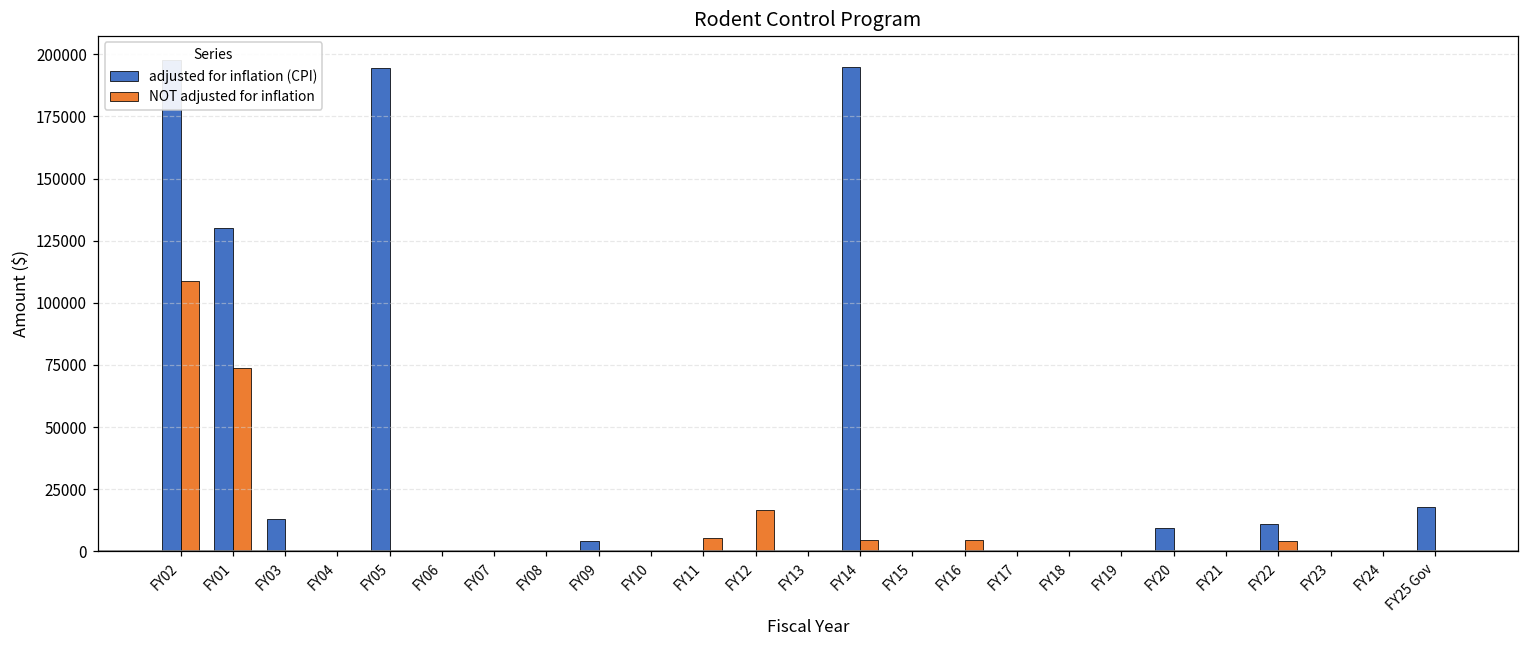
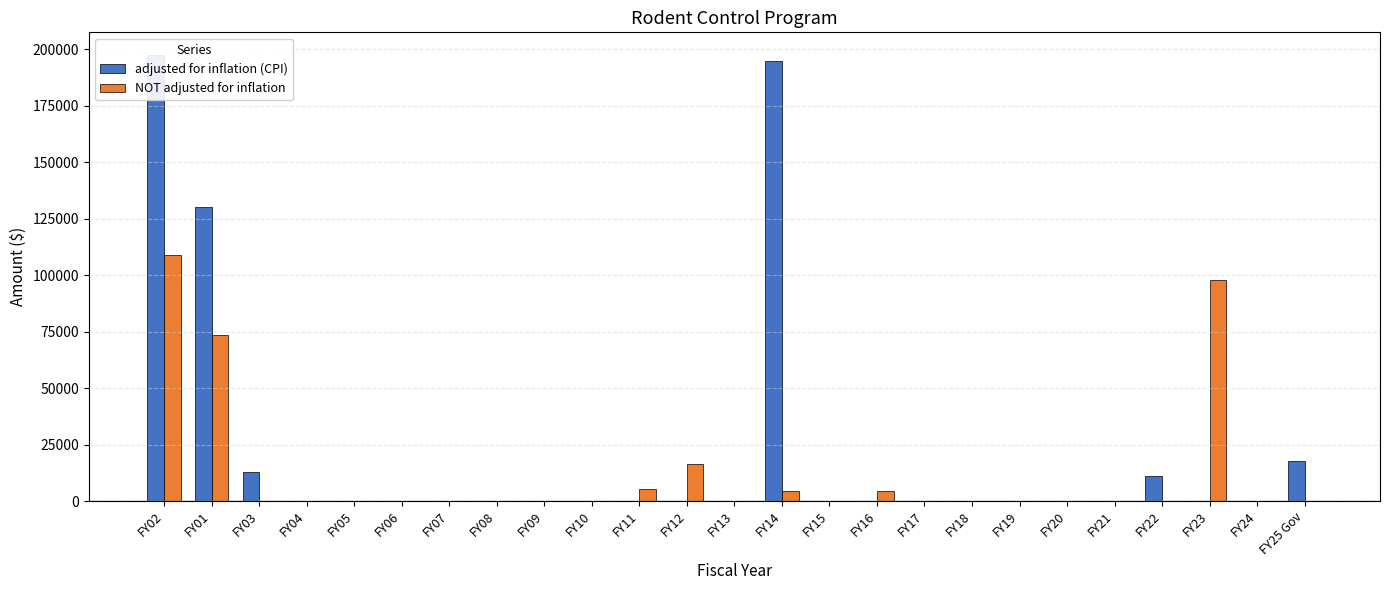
  {
    "adjusted for inflation (CPI)": {
      "FY01": 130000,
      "FY03": 13000,
      "FY04": 0,
-     "FY05": 194000,
+     "FY05": 0,
      "FY06": 0,
      "FY07": 0,
      "FY08": 0,
-     "FY09": 4000,
+     "FY09": 0,
      "FY10": 0,
      "FY11": 0,
      "FY12": 0,
      "FY13": 0,
      "FY14": 195000,
      "FY15": 0,
      "FY16": 0,
      "FY17": 0,
      "FY18": 0,
      "FY19": 0,
-     "FY20": 10000,
+     "FY20": 0,
      "FY21": 0,
      "FY22": 11000,
      "FY23": 0,
      "FY24": 0,
      "FY25 Gov": 18000
    },
    "NOT adjusted for inflation": {
      "FY02": 109000,
      "FY01": 74000,
      "FY03": 0,
      "FY04": 0,
      "FY05": 0,
      "FY06": 0,
      "FY07": 0,
      "FY08": 0,
      "FY09": 0,
      "FY10": 0,
      "FY11": 5000,
      "FY12": 16000,
      "FY13": 0,
      "FY14": 5000,
      "FY15": 0,
      "FY16": 5000,
      "FY17": 0,
      "FY18": 0,
      "FY19": 0,
      "FY20": 0,
      "FY21": 0,
-     "FY22": 4000,
-     "FY23": 0,
+     "FY22": 0,
+     "FY23": 98000,
      "FY24": 0,
      "FY25 Gov": 0
    }
  }
